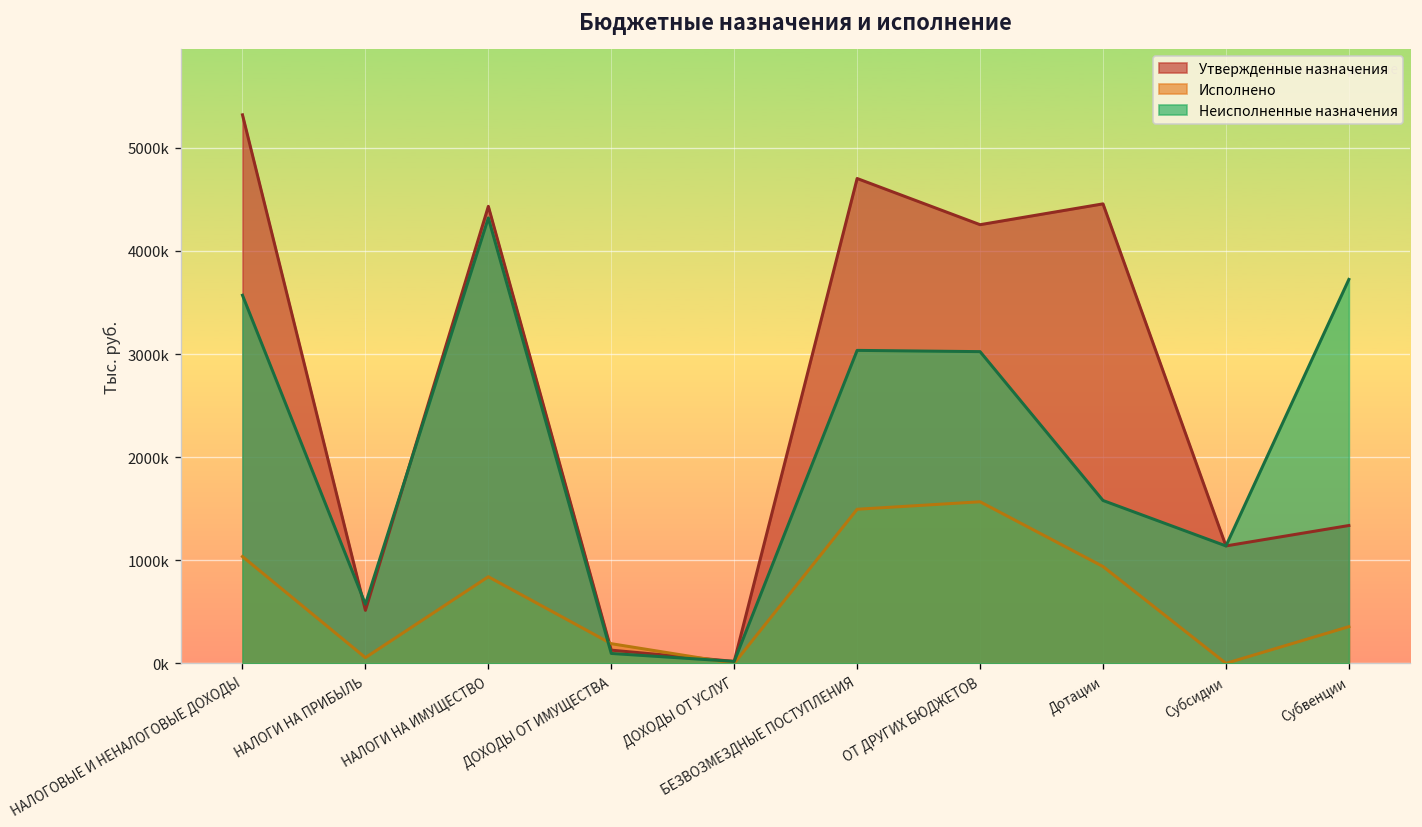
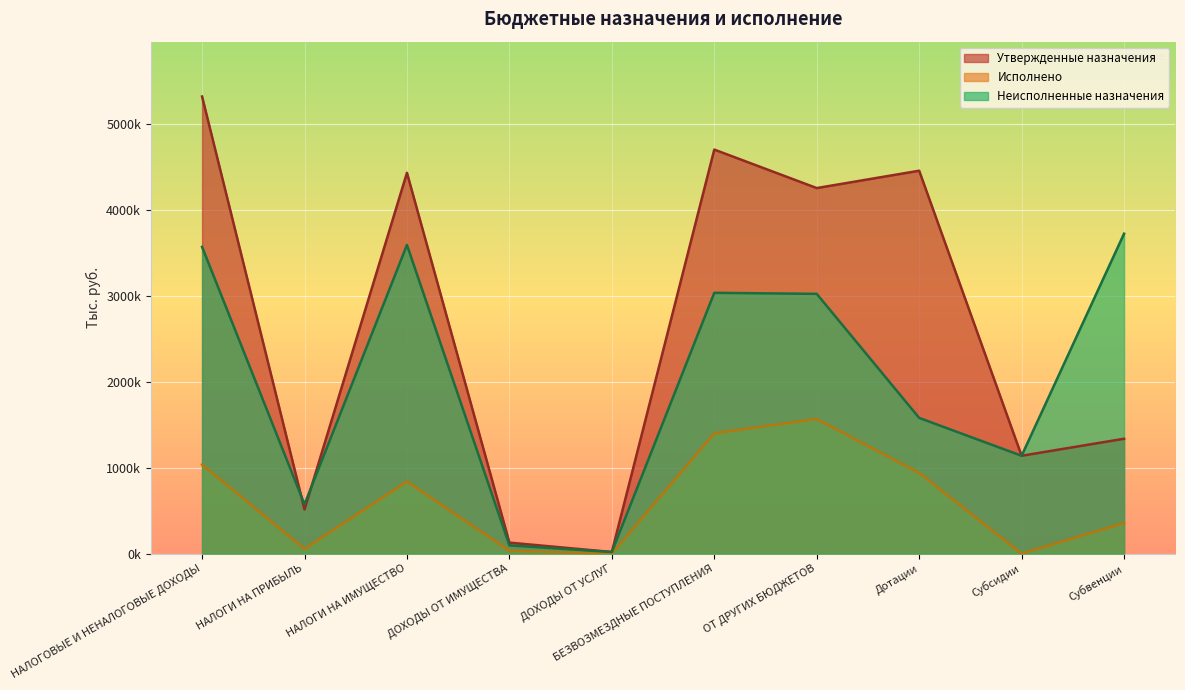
  {
    "Утвержденные назначения": {
      "НАЛОГОВЫЕ И НЕНАЛОГОВЫЕ ДОХОДЫ": 5300000,
      "НАЛОГИ НА ПРИБЫЛЬ": 500000,
      "НАЛОГИ НА ИМУЩЕСТВО": 4400000,
      "ДОХОДЫ ОТ ИМУЩЕСТВА": 100000,
      "БЕЗВОЗМЕЗДНЫЕ ПОСТУПЛЕНИЯ": 4700000,
      "ОТ ДРУГИХ БЮДЖЕТОВ": 4300000,
      "Дотации": 4500000,
      "Субвенции": 1300000
    },
    "Исполнено": {
      "НАЛОГОВЫЕ И НЕНАЛОГОВЫЕ ДОХОДЫ": 1000000,
      "НАЛОГИ НА ПРИБЫЛЬ": 100000,
      "НАЛОГИ НА ИМУЩЕСТВО": 800000,
-     "ДОХОДЫ ОТ ИМУЩЕСТВА": 200000,
-     "БЕЗВОЗМЕЗДНЫЕ ПОСТУПЛЕНИЯ": 1500000,
+     "ДОХОДЫ ОТ ИМУЩЕСТВА": 0,
+     "БЕЗВОЗМЕЗДНЫЕ ПОСТУПЛЕНИЯ": 1400000,
      "ОТ ДРУГИХ БЮДЖЕТОВ": 1600000,
      "Дотации": 900000,
      "Субсидии": 0,
      "Субвенции": 400000
    },
    "Неисполненные назначения": {
      "НАЛОГОВЫЕ И НЕНАЛОГОВЫЕ ДОХОДЫ": 3600000,
      "НАЛОГИ НА ПРИБЫЛЬ": 600000,
-     "НАЛОГИ НА ИМУЩЕСТВО": 4300000,
+     "НАЛОГИ НА ИМУЩЕСТВО": 3600000,
      "ДОХОДЫ ОТ ИМУЩЕСТВА": 100000,
      "БЕЗВОЗМЕЗДНЫЕ ПОСТУПЛЕНИЯ": 3000000,
      "ОТ ДРУГИХ БЮДЖЕТОВ": 3000000,
      "Дотации": 1600000,
      "Субвенции": 3700000
    }
  }
